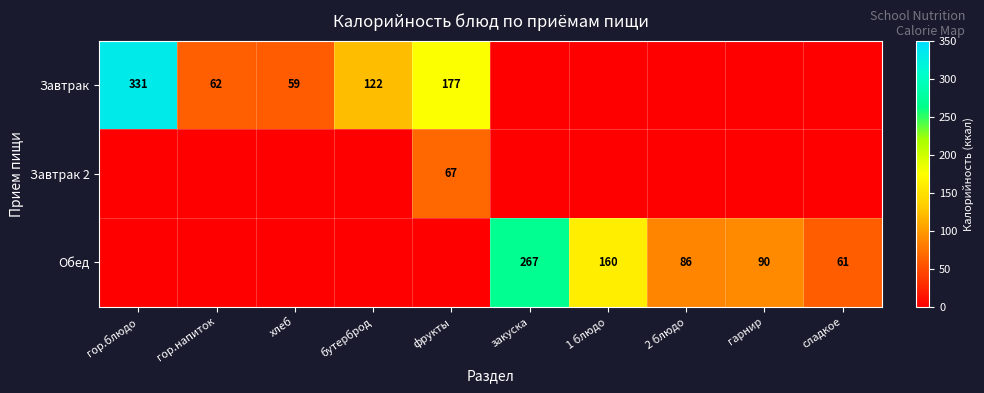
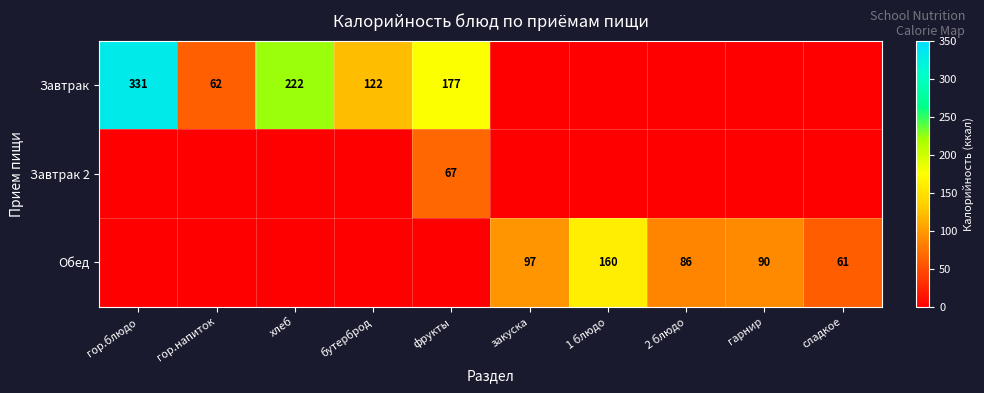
  {
    "Завтрак": {
      "гор.блюдо": 331,
      "гор.напиток": 62,
-     "хлеб": 59,
+     "хлеб": 222,
      "бутерброд": 122,
      "фрукты": 177
    },
    "Завтрак 2": {
      "фрукты": 67
    },
    "Обед": {
-     "закуска": 267,
+     "закуска": 97,
      "1 блюдо": 160,
      "2 блюдо": 86,
      "гарнир": 90,
      "сладкое": 61
    }
  }
